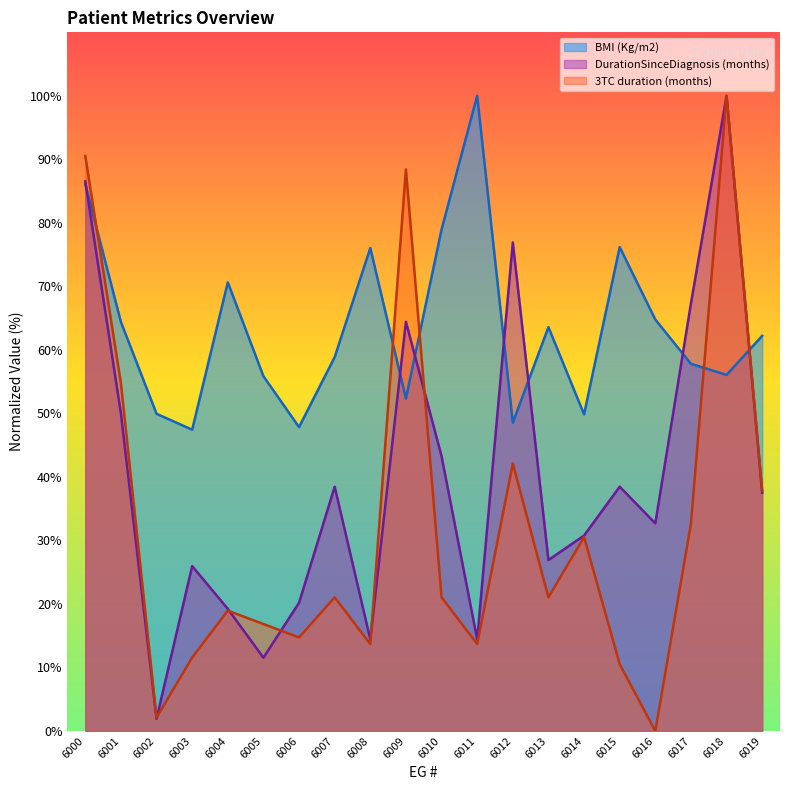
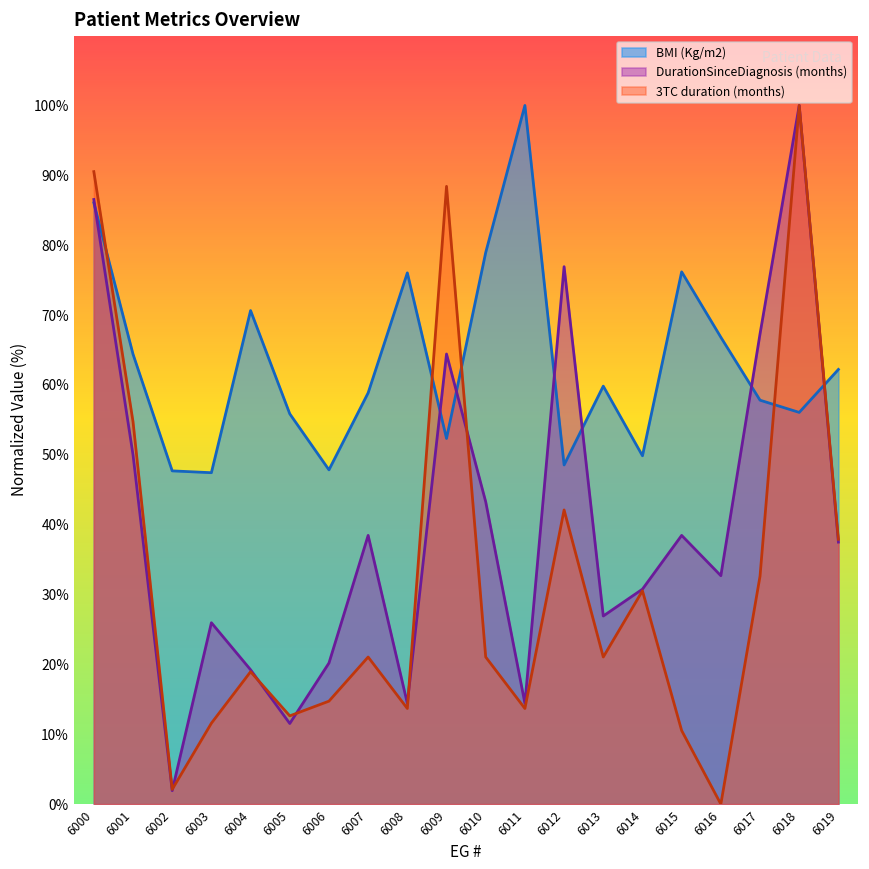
  {
    "BMI (Kg/m2)": {
      "6000": "86%",
      "6001": "64%",
-     "6002": "50%",
+     "6002": "48%",
      "6003": "47%",
      "6004": "71%",
      "6005": "56%",
      "6006": "48%",
      "6007": "59%",
      "6008": "76%",
      "6009": "52%",
      "6010": "79%",
      "6011": "100%",
      "6012": "49%",
-     "6013": "64%",
+     "6013": "60%",
      "6014": "50%",
      "6015": "76%",
-     "6016": "65%",
+     "6016": "67%",
      "6017": "58%",
      "6018": "56%",
      "6019": "62%"
    },
    "DurationSinceDiagnosis (months)": {
      "6000": "87%",
      "6001": "50%",
      "6003": "26%",
      "6005": "12%",
      "6006": "20%",
      "6007": "38%",
      "6008": "14%",
      "6009": "64%",
      "6010": "43%",
      "6011": "14%",
      "6012": "77%",
      "6013": "27%",
      "6015": "38%",
      "6016": "33%",
      "6017": "67%"
    },
    "3TC duration (months)": {
      "6000": "91%",
      "6001": "55%",
      "6003": "12%",
-     "6005": "17%",
+     "6005": "13%",
      "6006": "15%",
      "6007": "21%",
      "6008": "14%",
      "6009": "88%",
      "6010": "21%",
      "6011": "14%",
      "6012": "42%",
      "6013": "21%",
      "6015": "11%",
      "6016": "0%",
      "6017": "33%"
    }
  }
